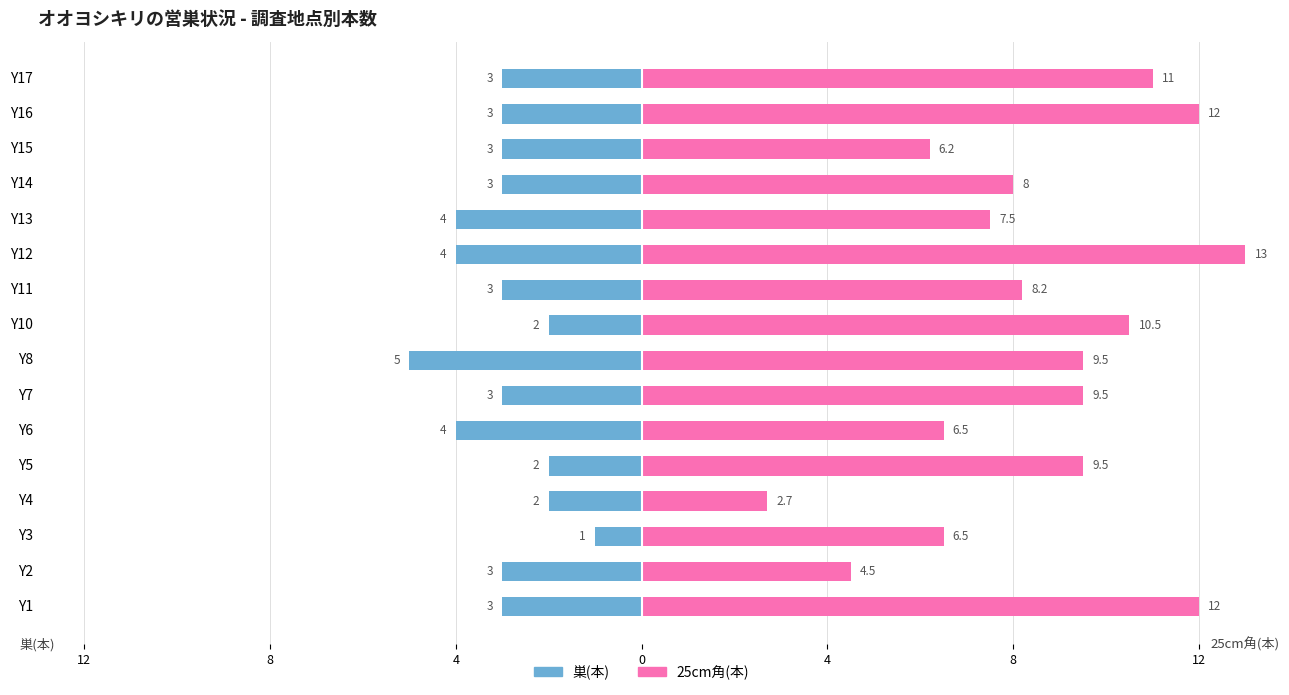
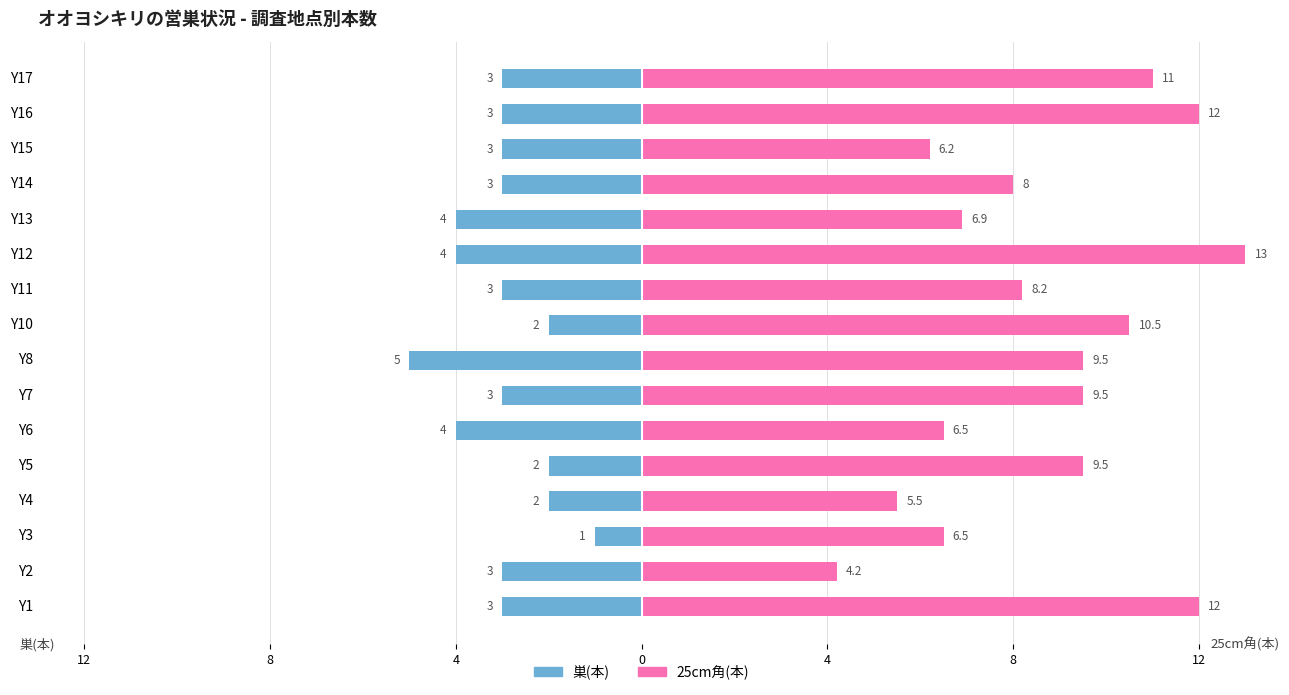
  {
    "25cm角(本)": {
      "Y17": 11,
      "Y16": 12,
      "Y15": 6.2,
      "Y14": 8,
-     "Y13": 7.5,
+     "Y13": 6.9,
      "Y12": 13,
      "Y11": 8.2,
      "Y10": 10.5,
      "Y8": 9.5,
      "Y7": 9.5,
      "Y6": 6.5,
      "Y5": 9.5,
-     "Y4": 2.7,
+     "Y4": 5.5,
      "Y3": 6.5,
-     "Y2": 4.5,
+     "Y2": 4.2,
      "Y1": 12
    }
  }
